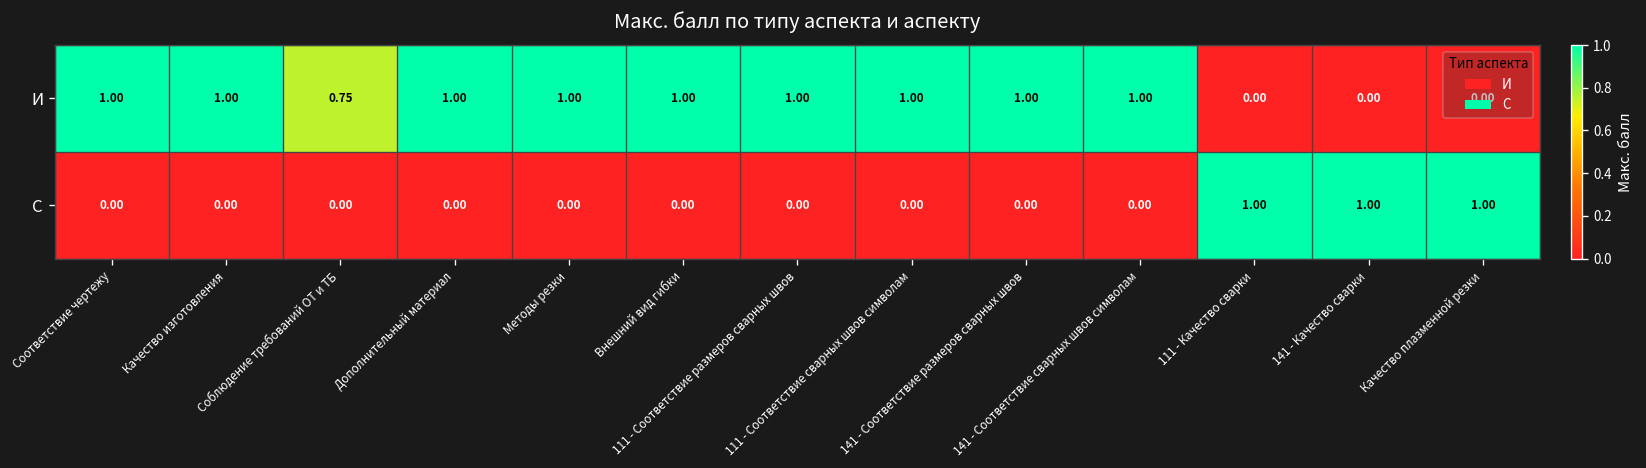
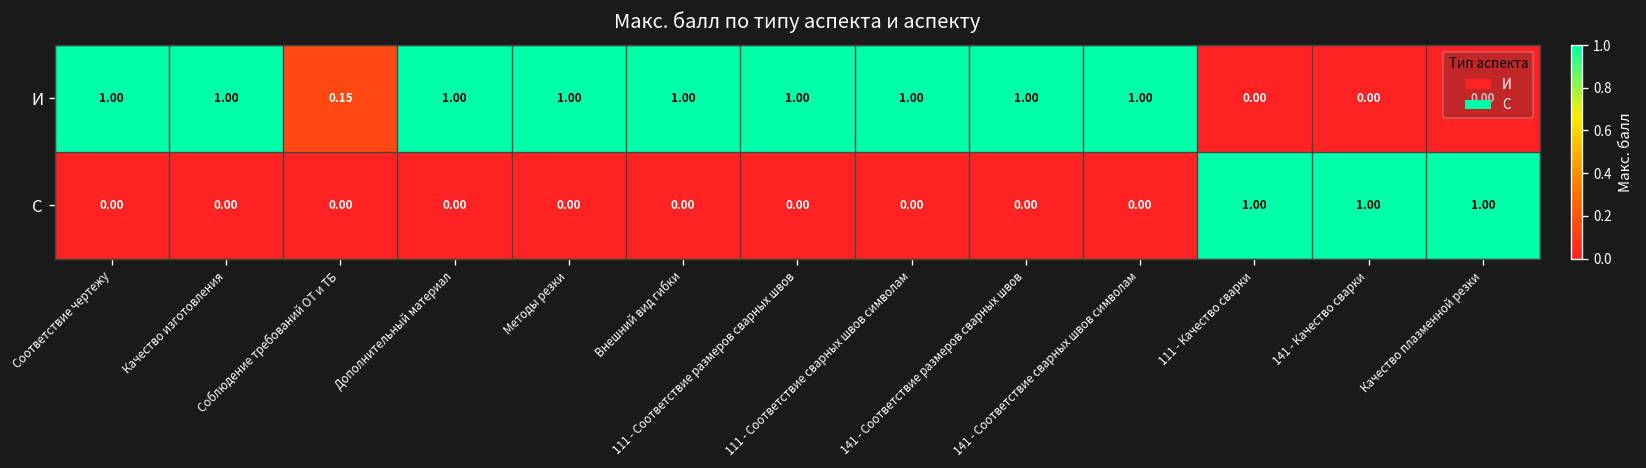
  {
    "И": {
      "Соответствие чертежу": 1.00,
      "Качество изготовления": 1.00,
-     "Соблюдение требований ОТ и ТБ": 0.75,
+     "Соблюдение требований ОТ и ТБ": 0.15,
      "Дополнительный материал": 1.00,
      "Методы резки": 1.00,
      "Внешний вид гибки": 1.00,
      "111 - Соответствие размеров сварных швов": 1.00,
      "111 - Соответствие сварных швов символам": 1.00,
      "141 - Соответствие размеров сварных швов": 1.00,
      "141 - Соответствие сварных швов символам": 1.00,
      "111 - Качество сварки": 0.00,
      "141 - Качество сварки": 0.00
    },
    "С": {
      "Соответствие чертежу": 0.00,
      "Качество изготовления": 0.00,
      "Соблюдение требований ОТ и ТБ": 0.00,
      "Дополнительный материал": 0.00,
      "Методы резки": 0.00,
      "Внешний вид гибки": 0.00,
      "111 - Соответствие размеров сварных швов": 0.00,
      "111 - Соответствие сварных швов символам": 0.00,
      "141 - Соответствие размеров сварных швов": 0.00,
      "141 - Соответствие сварных швов символам": 0.00,
      "111 - Качество сварки": 1.00,
      "141 - Качество сварки": 1.00,
      "Качество плазменной резки": 1.00
    }
  }
